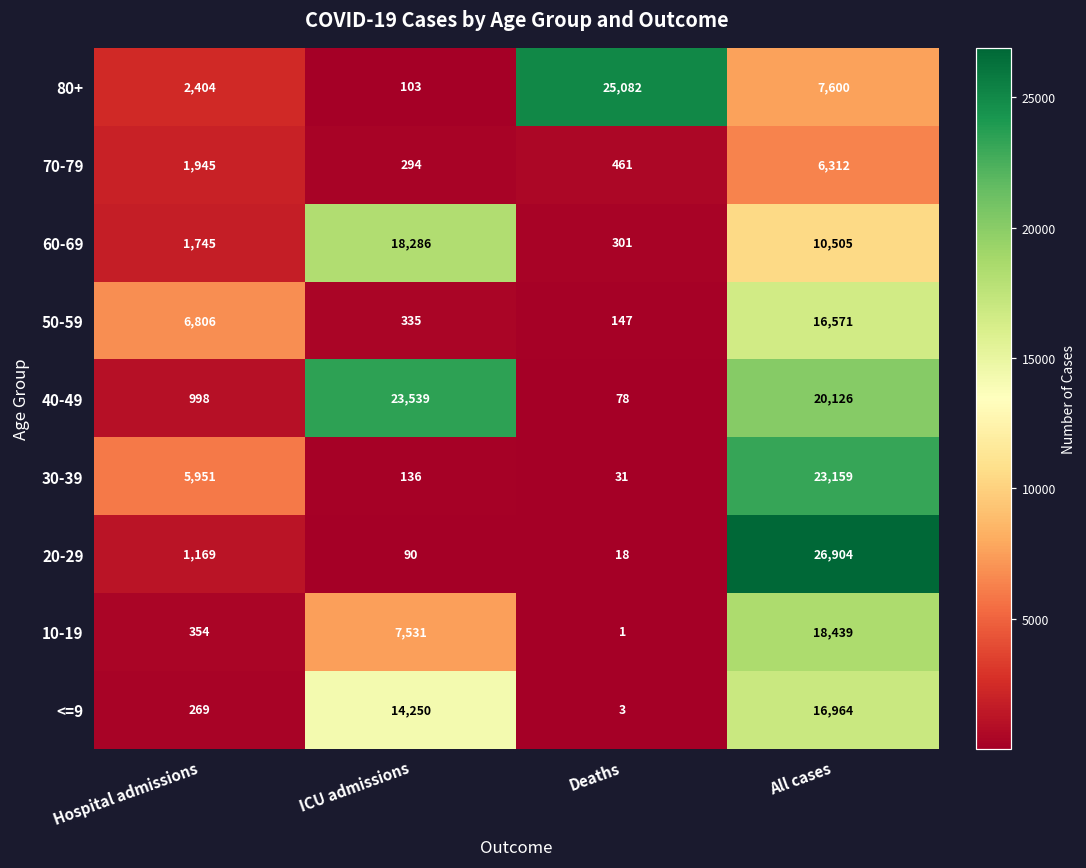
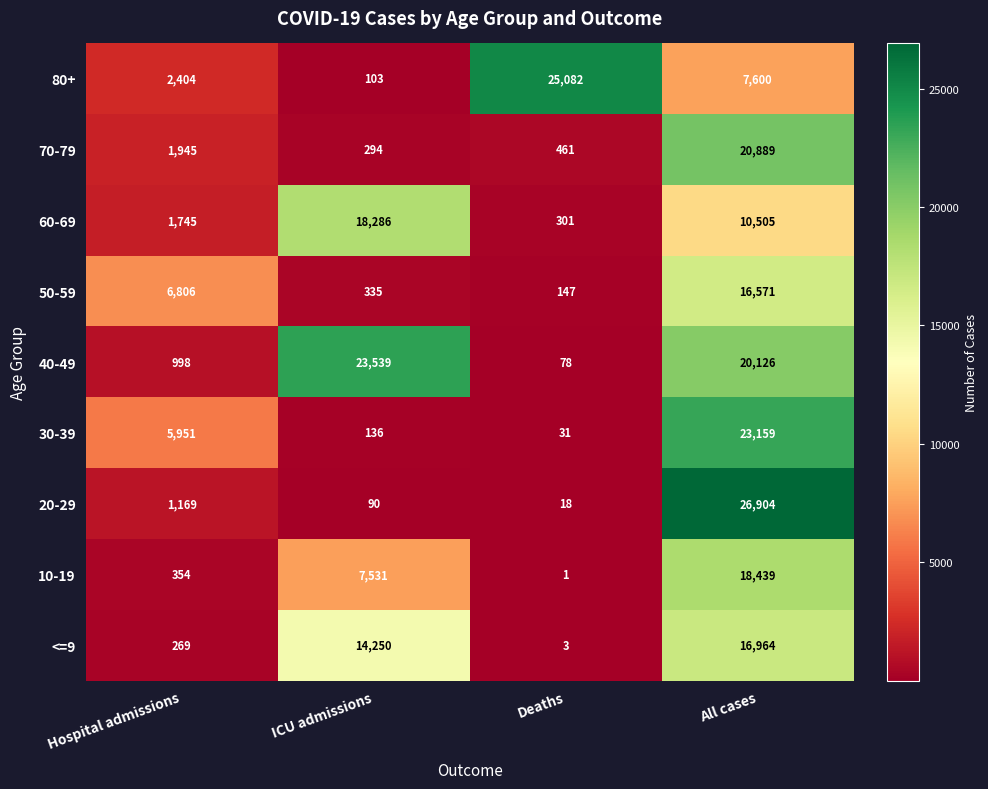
  {
    "80+": {
      "Hospital admissions": "2,404",
      "ICU admissions": "103",
      "Deaths": "25,082",
      "All cases": "7,600"
    },
    "70-79": {
      "Hospital admissions": "1,945",
      "ICU admissions": "294",
      "Deaths": "461",
-     "All cases": "6,312"
+     "All cases": "20,889"
    },
    "60-69": {
      "Hospital admissions": "1,745",
      "ICU admissions": "18,286",
      "Deaths": "301",
      "All cases": "10,505"
    },
    "50-59": {
      "Hospital admissions": "6,806",
      "ICU admissions": "335",
      "Deaths": "147",
      "All cases": "16,571"
    },
    "40-49": {
      "Hospital admissions": "998",
      "ICU admissions": "23,539",
      "Deaths": "78",
      "All cases": "20,126"
    },
    "30-39": {
      "Hospital admissions": "5,951",
      "ICU admissions": "136",
      "Deaths": "31",
      "All cases": "23,159"
    },
    "20-29": {
      "Hospital admissions": "1,169",
      "ICU admissions": "90",
      "Deaths": "18",
      "All cases": "26,904"
    },
    "10-19": {
      "Hospital admissions": "354",
      "ICU admissions": "7,531",
      "Deaths": "1",
      "All cases": "18,439"
    },
    "<=9": {
      "Hospital admissions": "269",
      "ICU admissions": "14,250",
      "Deaths": "3",
      "All cases": "16,964"
    }
  }
